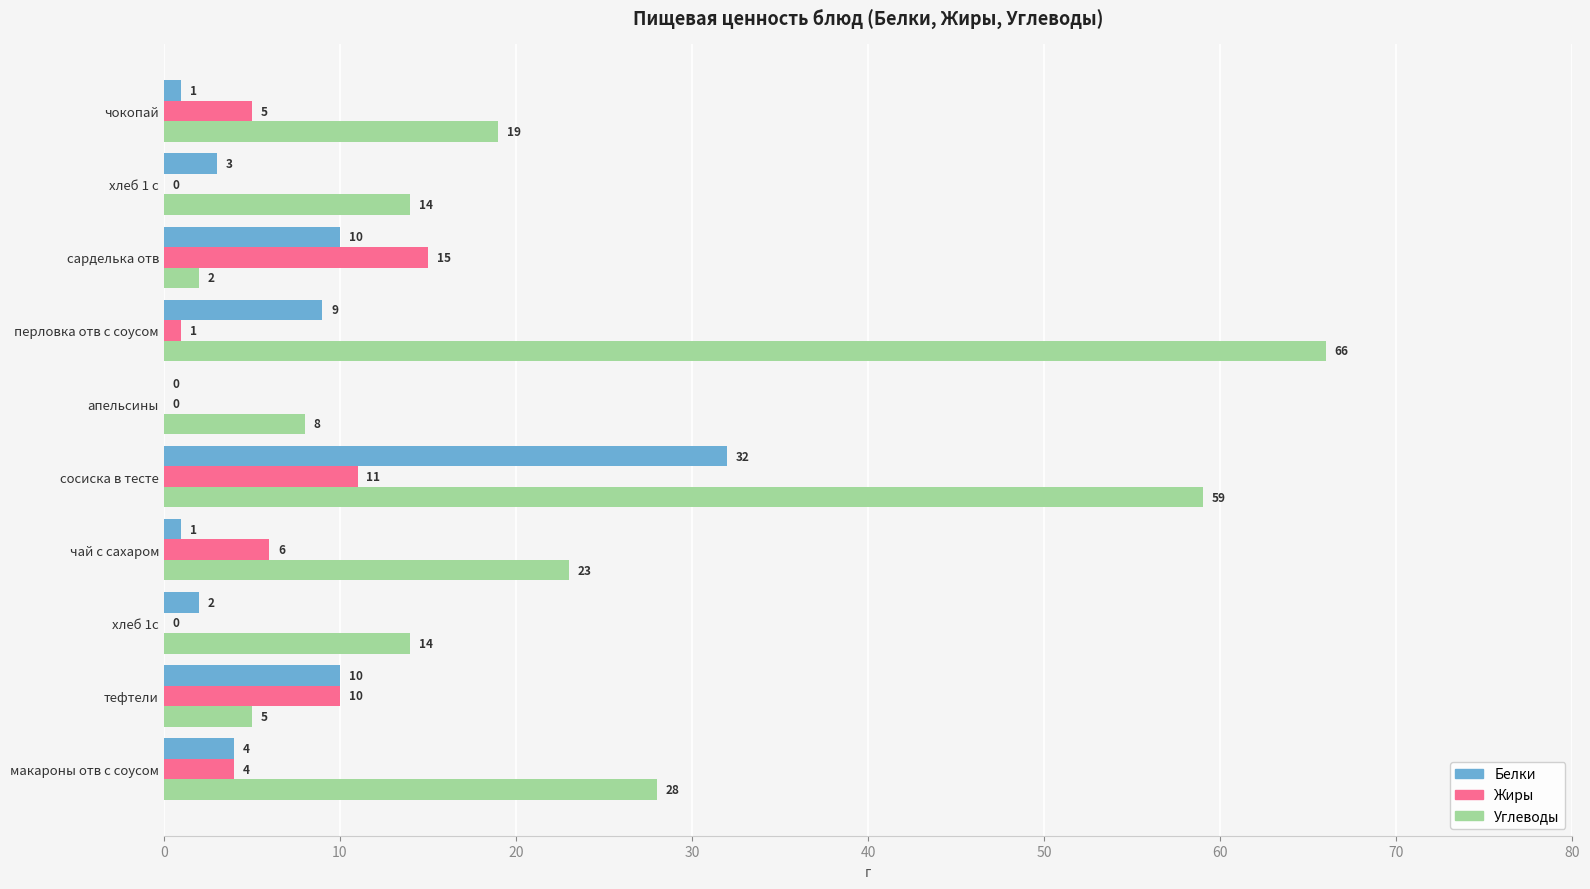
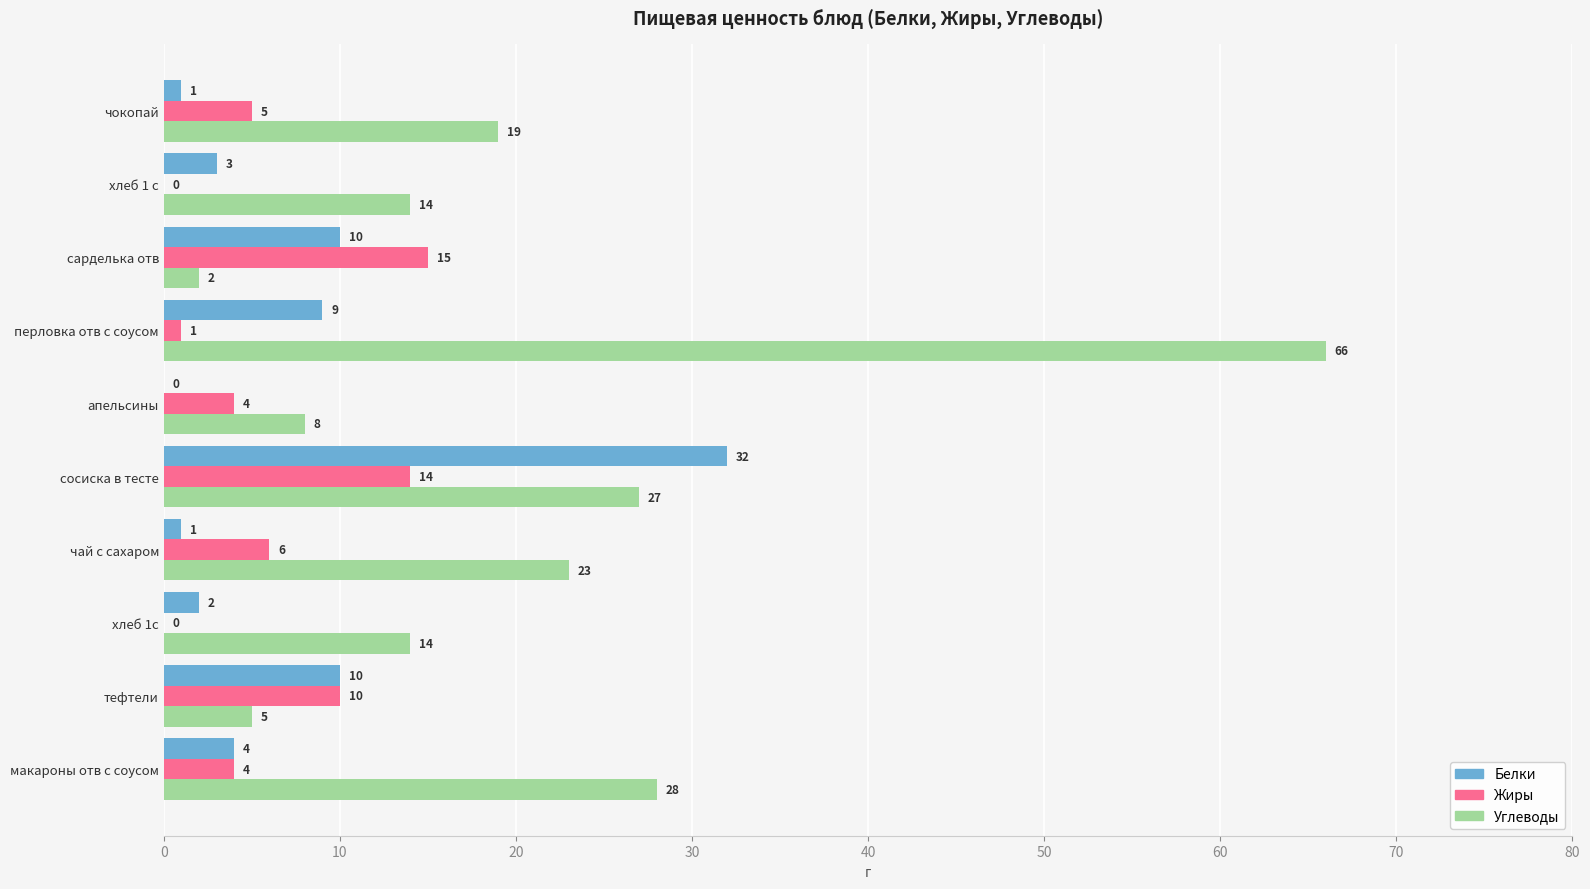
  {
    "Белки": {
      "чокопай": 1,
      "хлеб 1 с": 3,
      "сарделька отв": 10,
      "перловка отв с соусом": 9,
      "апельсины": 0,
      "сосиска в тесте": 32,
      "чай с сахаром": 1,
      "хлеб 1с": 2,
      "тефтели": 10,
      "макароны отв с соусом": 4
    },
    "Жиры": {
      "чокопай": 5,
      "хлеб 1 с": 0,
      "сарделька отв": 15,
      "перловка отв с соусом": 1,
-     "апельсины": 0,
-     "сосиска в тесте": 11,
+     "апельсины": 4,
+     "сосиска в тесте": 14,
      "чай с сахаром": 6,
      "хлеб 1с": 0,
      "тефтели": 10,
      "макароны отв с соусом": 4
    },
    "Углеводы": {
      "чокопай": 19,
      "хлеб 1 с": 14,
      "сарделька отв": 2,
      "перловка отв с соусом": 66,
      "апельсины": 8,
-     "сосиска в тесте": 59,
+     "сосиска в тесте": 27,
      "чай с сахаром": 23,
      "хлеб 1с": 14,
      "тефтели": 5,
      "макароны отв с соусом": 28
    }
  }
